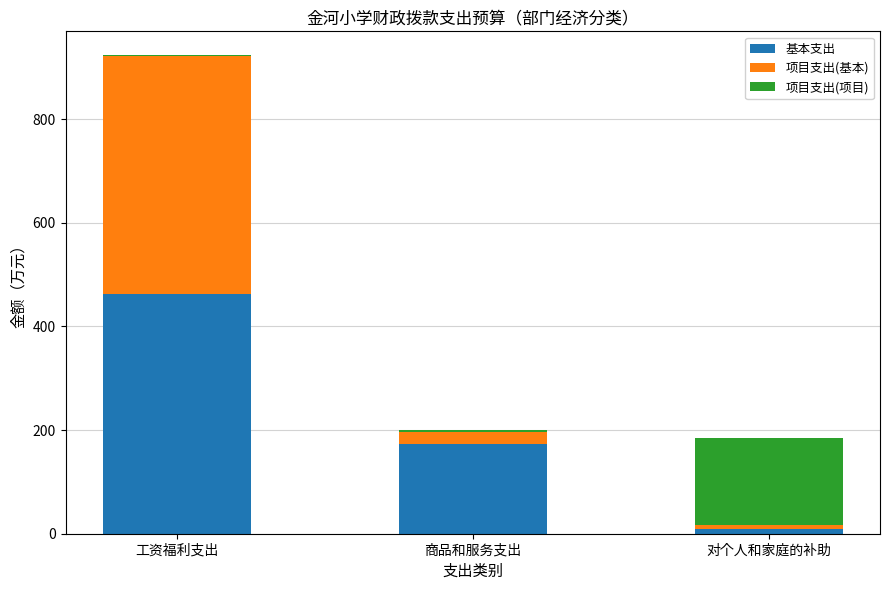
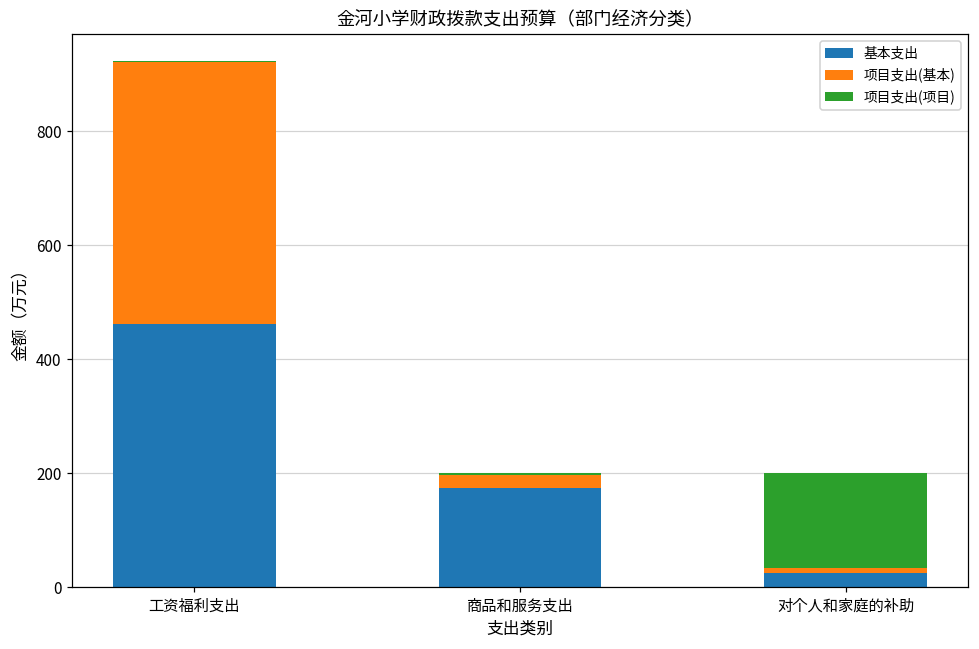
  {
    "基本支出": {
      "工资福利支出": 460,
      "商品和服务支出": 170,
-     "对个人和家庭的补助": 10
+     "对个人和家庭的补助": 20
    },
    "项目支出(基本)": {
      "工资福利支出": 460,
      "商品和服务支出": 20,
      "对个人和家庭的补助": 10
    },
    "项目支出(项目)": {
      "对个人和家庭的补助": 170
    }
  }
